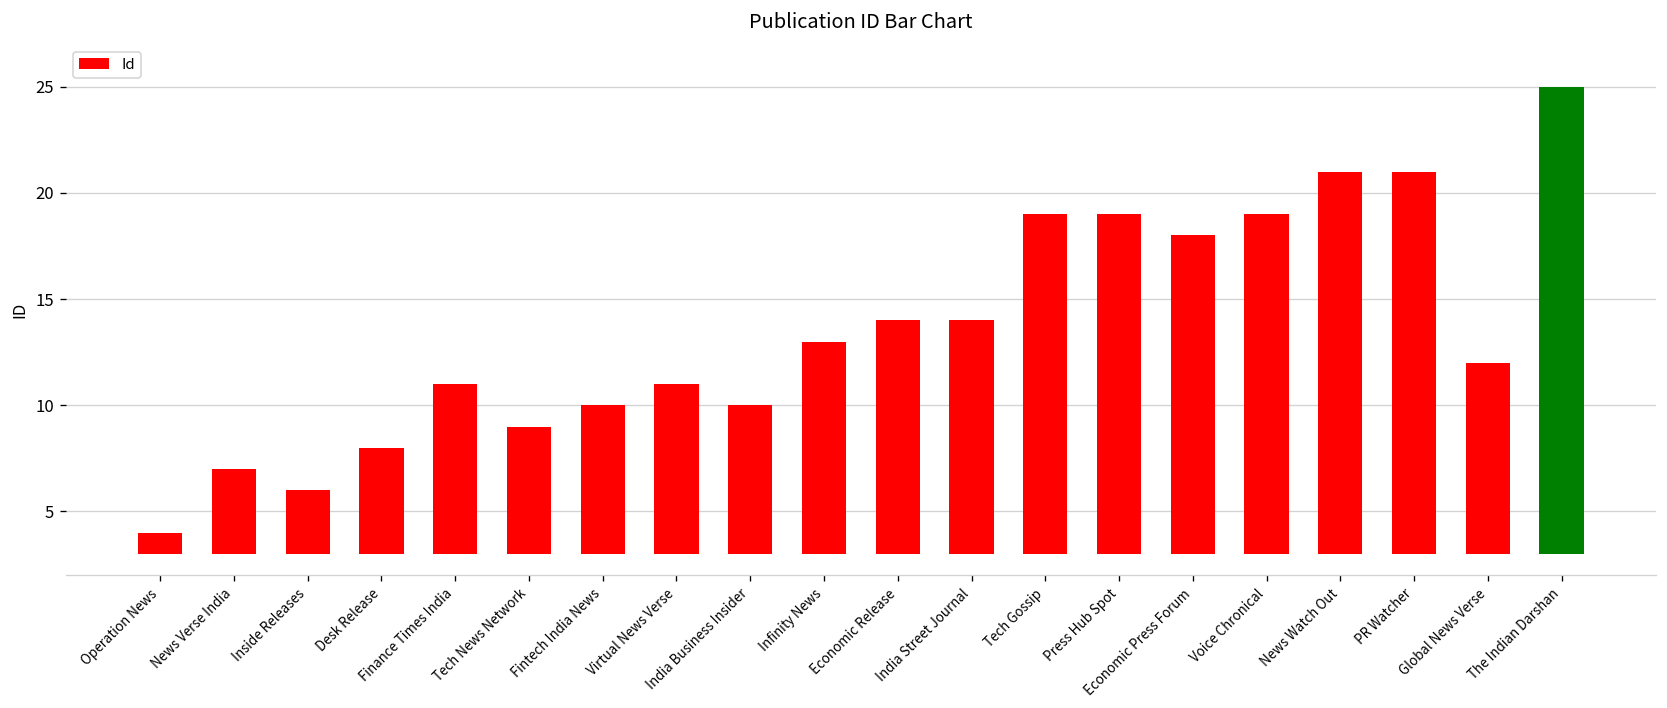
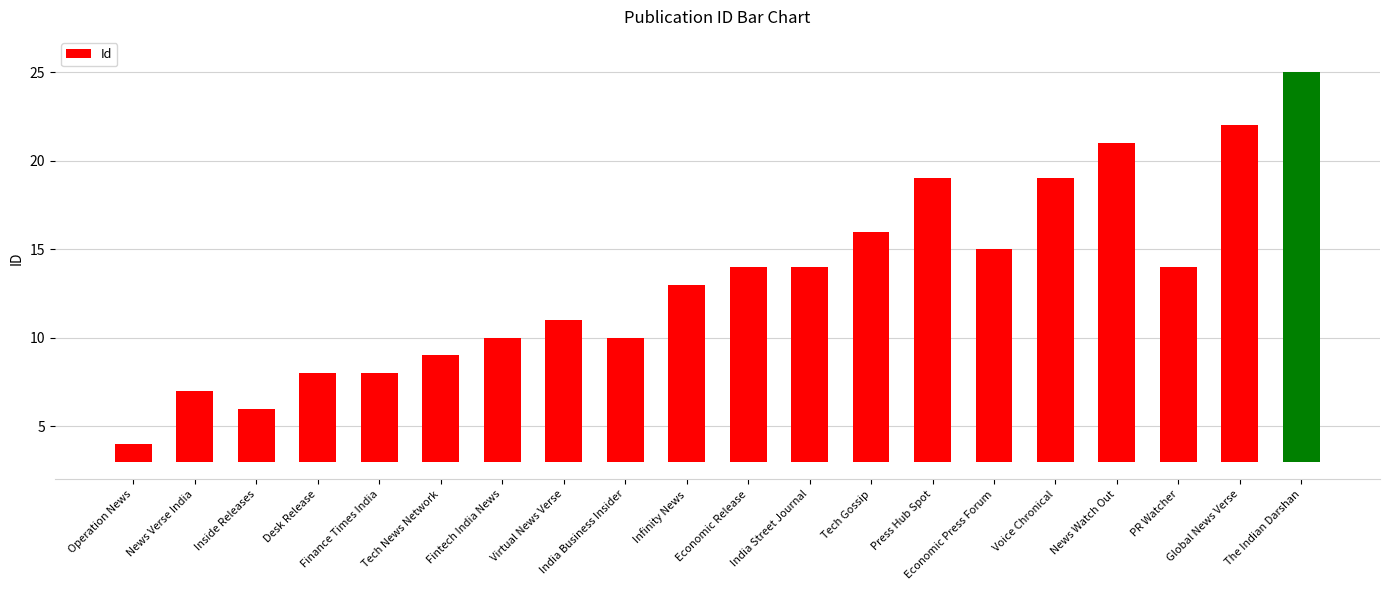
  {
    "Operation News": 4,
    "News Verse India": 7,
    "Inside Releases": 6,
    "Desk Release": 8,
-   "Finance Times India": 11,
+   "Finance Times India": 8,
    "Tech News Network": 9,
    "Fintech India News": 10,
    "Virtual News Verse": 11,
    "India Business Insider": 10,
    "Infinity News": 13,
    "Economic Release": 14,
    "India Street Journal": 14,
-   "Tech Gossip": 19,
+   "Tech Gossip": 16,
    "Press Hub Spot": 19,
-   "Economic Press Forum": 18,
+   "Economic Press Forum": 15,
    "Voice Chronical": 19,
    "News Watch Out": 21,
-   "PR Watcher": 21,
-   "Global News Verse": 12,
+   "PR Watcher": 14,
+   "Global News Verse": 22,
    "The Indian Darshan": 25
  }
